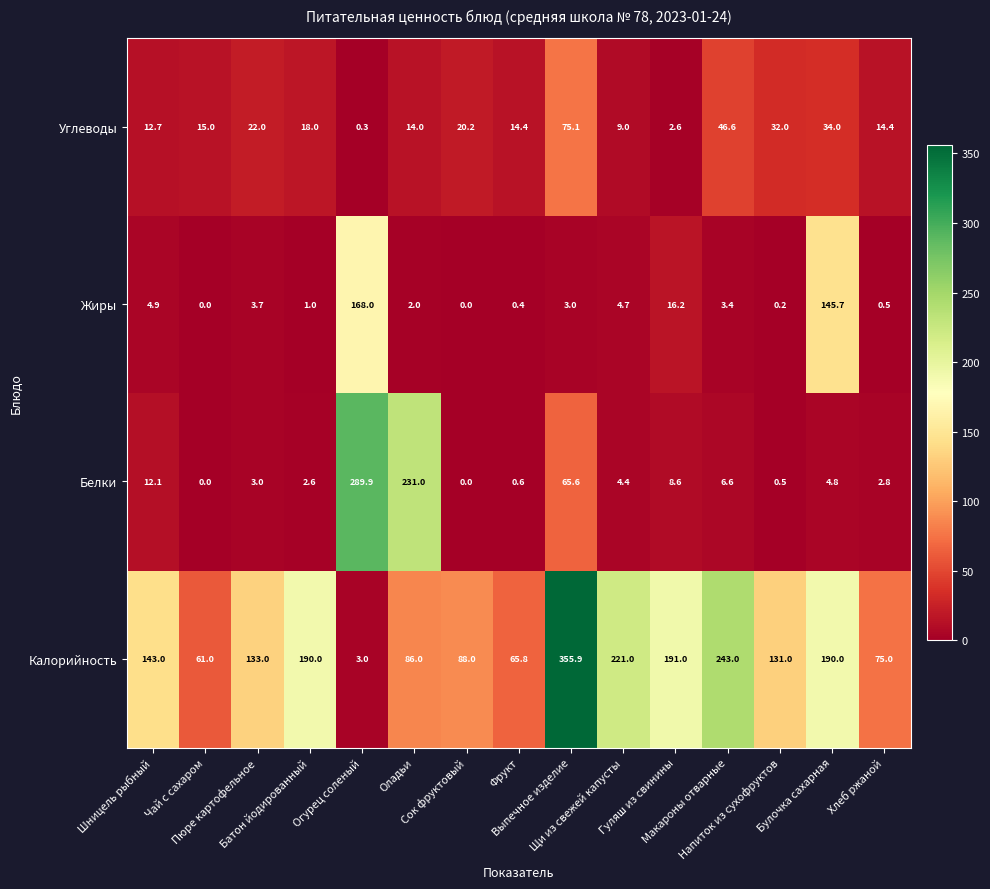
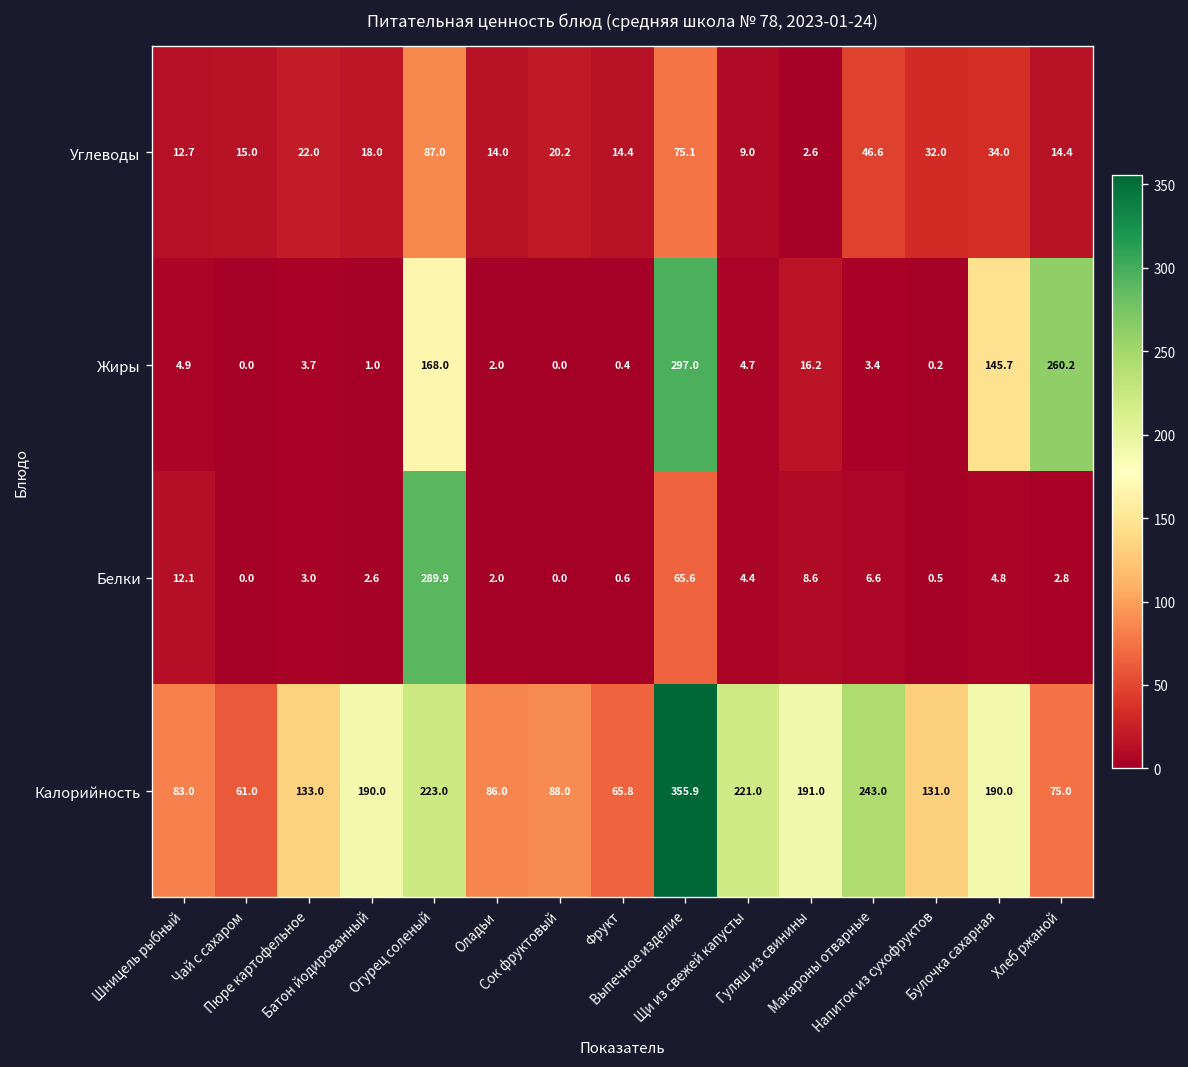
  {
    "Углеводы": {
      "Шницель рыбный": 12.7,
      "Чай с сахаром": 15.0,
      "Пюре картофельное": 22.0,
      "Батон йодированный": 18.0,
-     "Огурец соленый": 0.3,
+     "Огурец соленый": 87.0,
      "Оладьи": 14.0,
      "Сок фруктовый": 20.2,
      "Фрукт": 14.4,
      "Выпечное изделие": 75.1,
      "Щи из свежей капусты": 9.0,
      "Гуляш из свинины": 2.6,
      "Макароны отварные": 46.6,
      "Напиток из сухофруктов": 32.0,
      "Булочка сахарная": 34.0,
      "Хлеб ржаной": 14.4
    },
    "Жиры": {
      "Шницель рыбный": 4.9,
      "Чай с сахаром": 0.0,
      "Пюре картофельное": 3.7,
      "Батон йодированный": 1.0,
      "Огурец соленый": 168.0,
      "Оладьи": 2.0,
      "Сок фруктовый": 0.0,
      "Фрукт": 0.4,
-     "Выпечное изделие": 3.0,
+     "Выпечное изделие": 297.0,
      "Щи из свежей капусты": 4.7,
      "Гуляш из свинины": 16.2,
      "Макароны отварные": 3.4,
      "Напиток из сухофруктов": 0.2,
      "Булочка сахарная": 145.7,
-     "Хлеб ржаной": 0.5
+     "Хлеб ржаной": 260.2
    },
    "Белки": {
      "Шницель рыбный": 12.1,
      "Чай с сахаром": 0.0,
      "Пюре картофельное": 3.0,
      "Батон йодированный": 2.6,
      "Огурец соленый": 289.9,
-     "Оладьи": 231.0,
+     "Оладьи": 2.0,
      "Сок фруктовый": 0.0,
      "Фрукт": 0.6,
      "Выпечное изделие": 65.6,
      "Щи из свежей капусты": 4.4,
      "Гуляш из свинины": 8.6,
      "Макароны отварные": 6.6,
      "Напиток из сухофруктов": 0.5,
      "Булочка сахарная": 4.8,
      "Хлеб ржаной": 2.8
    },
    "Калорийность": {
-     "Шницель рыбный": 143.0,
+     "Шницель рыбный": 83.0,
      "Чай с сахаром": 61.0,
      "Пюре картофельное": 133.0,
      "Батон йодированный": 190.0,
-     "Огурец соленый": 3.0,
+     "Огурец соленый": 223.0,
      "Оладьи": 86.0,
      "Сок фруктовый": 88.0,
      "Фрукт": 65.8,
      "Выпечное изделие": 355.9,
      "Щи из свежей капусты": 221.0,
      "Гуляш из свинины": 191.0,
      "Макароны отварные": 243.0,
      "Напиток из сухофруктов": 131.0,
      "Булочка сахарная": 190.0,
      "Хлеб ржаной": 75.0
    }
  }
